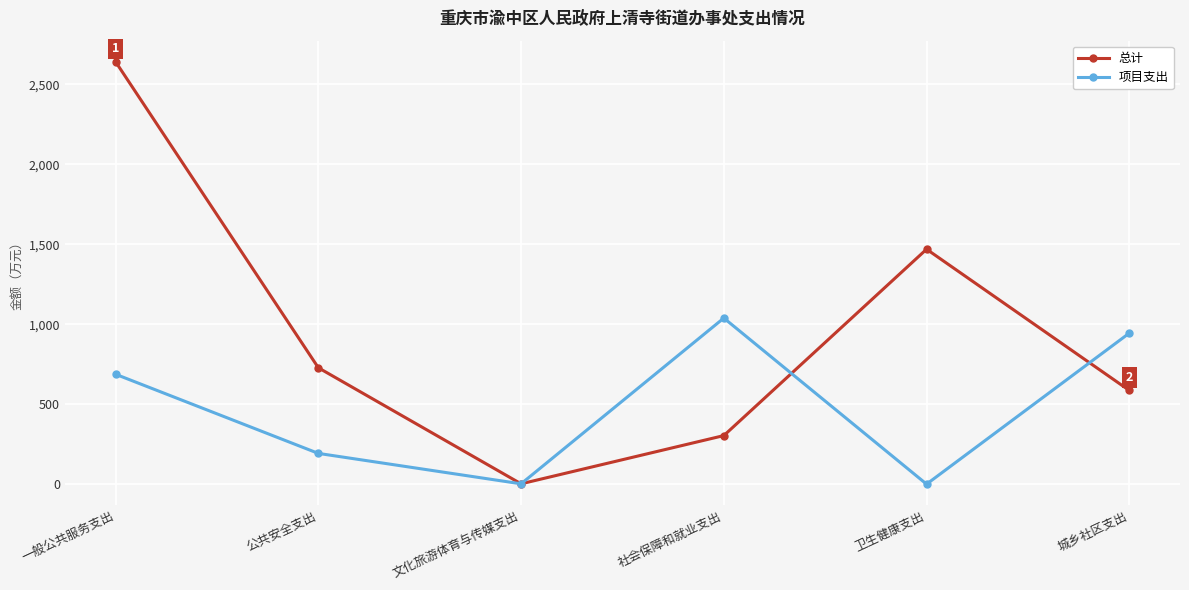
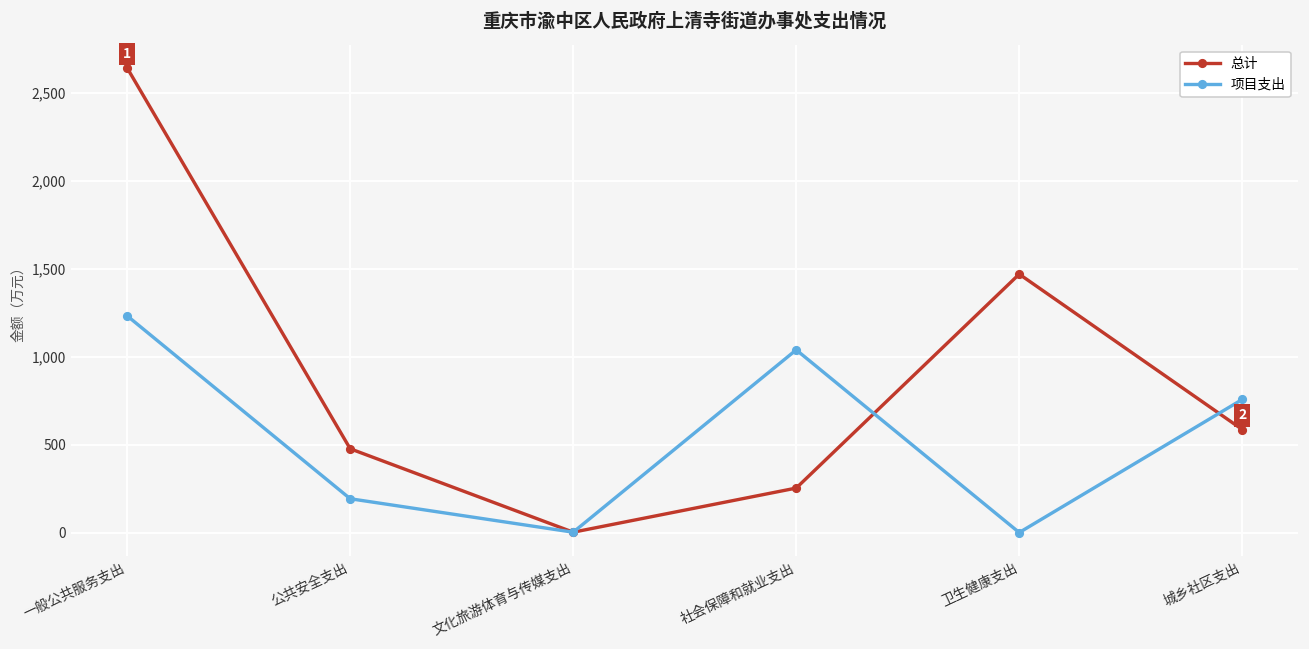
  {
    "总计": {
-     "公共安全支出": "730",
-     "社会保障和就业支出": "300",
+     "公共安全支出": "480",
+     "社会保障和就业支出": "250",
      "卫生健康支出": "1,470"
    },
    "项目支出": {
-     "一般公共服务支出": "690",
+     "一般公共服务支出": "1,230",
      "公共安全支出": "190",
      "社会保障和就业支出": "1,040",
      "卫生健康支出": "0",
-     "城乡社区支出": "950"
+     "城乡社区支出": "760"
    }
  }
